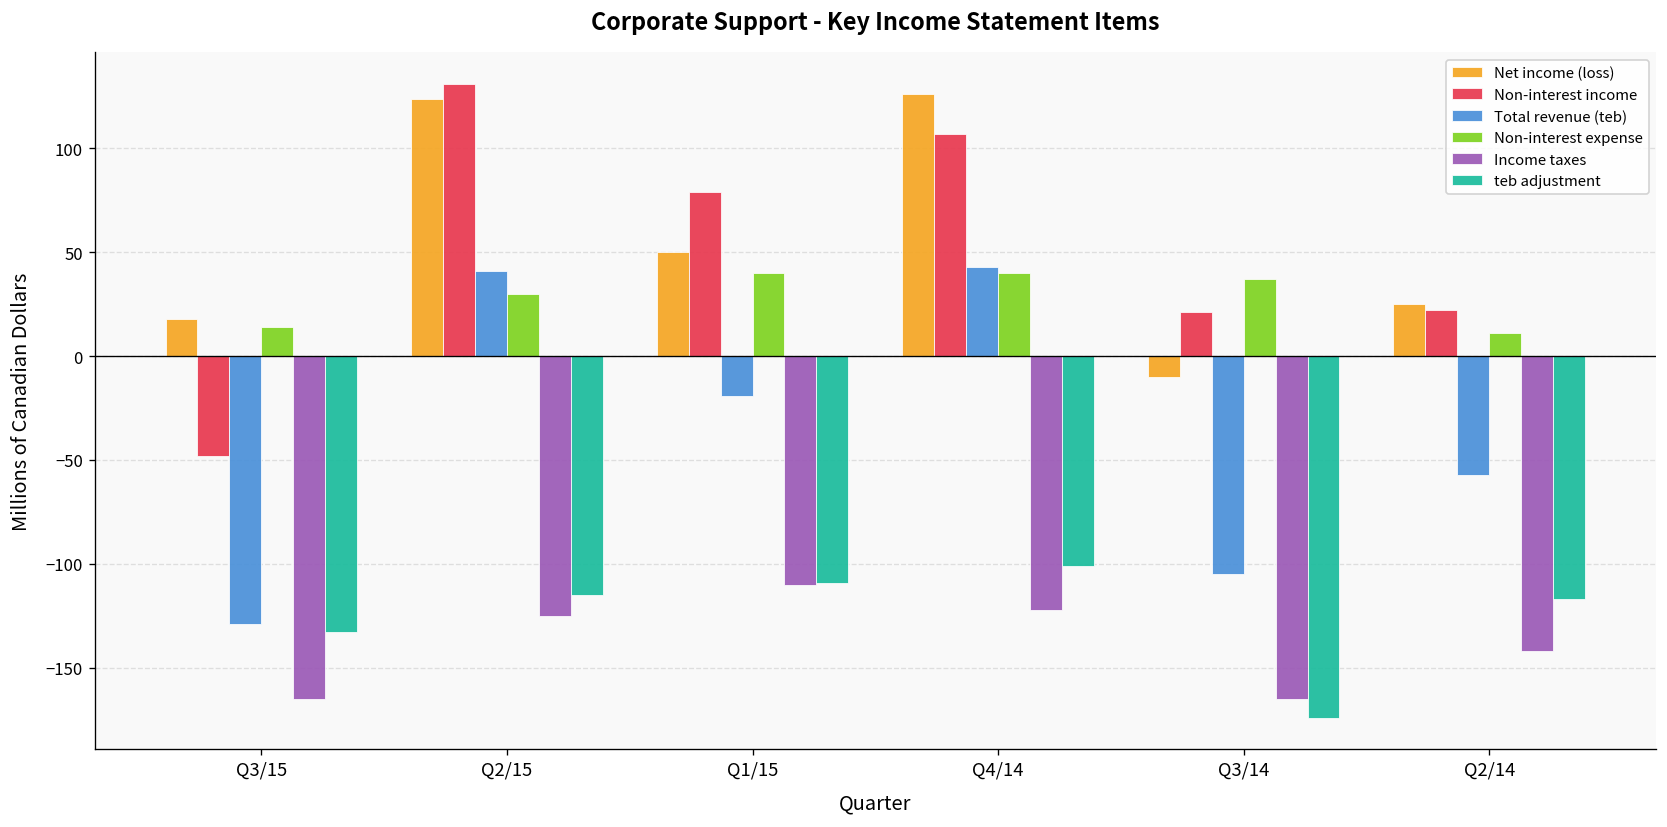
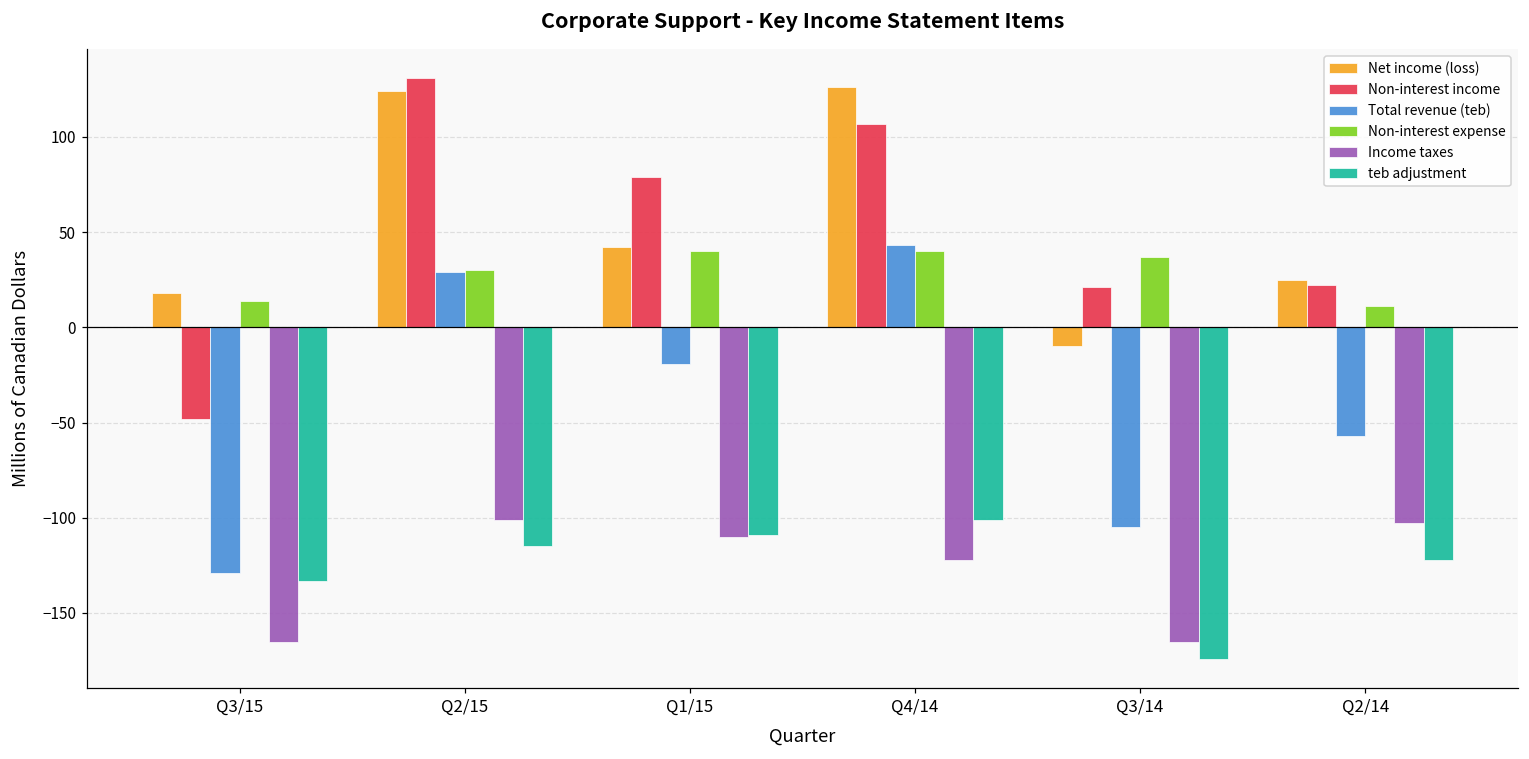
  {
    "Net income (loss)": {
      "Q3/15": 18,
      "Q2/15": 124,
-     "Q1/15": 50,
+     "Q1/15": 42,
      "Q4/14": 126,
      "Q3/14": -10,
      "Q2/14": 25
    },
    "Non-interest income": {
      "Q3/15": -48,
      "Q2/15": 131,
      "Q1/15": 79,
      "Q4/14": 107,
      "Q3/14": 21,
      "Q2/14": 22
    },
    "Total revenue (teb)": {
      "Q3/15": -129,
-     "Q2/15": 41,
+     "Q2/15": 29,
      "Q1/15": -19,
      "Q4/14": 43,
      "Q3/14": -105,
      "Q2/14": -57
    },
    "Non-interest expense": {
      "Q3/15": 14,
      "Q2/15": 30,
      "Q1/15": 40,
      "Q4/14": 40,
      "Q3/14": 37,
      "Q2/14": 11
    },
    "Income taxes": {
      "Q3/15": -165,
-     "Q2/15": -125,
+     "Q2/15": -101,
      "Q1/15": -110,
      "Q4/14": -122,
      "Q3/14": -165,
-     "Q2/14": -142
+     "Q2/14": -103
    },
    "teb adjustment": {
      "Q3/15": -133,
      "Q2/15": -115,
      "Q1/15": -109,
      "Q4/14": -101,
      "Q3/14": -174,
-     "Q2/14": -117
+     "Q2/14": -122
    }
  }
